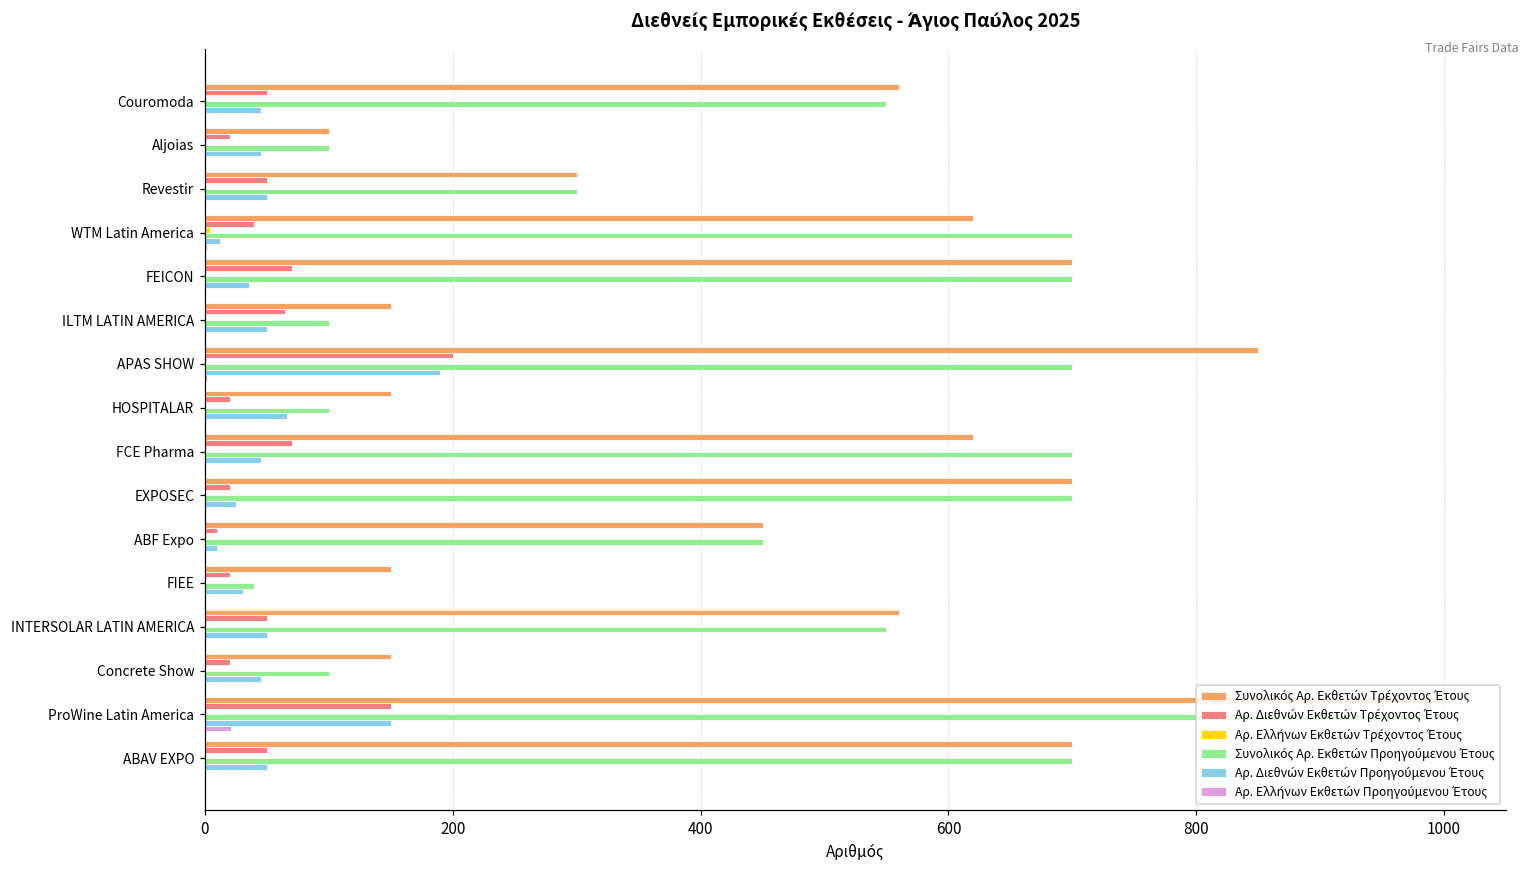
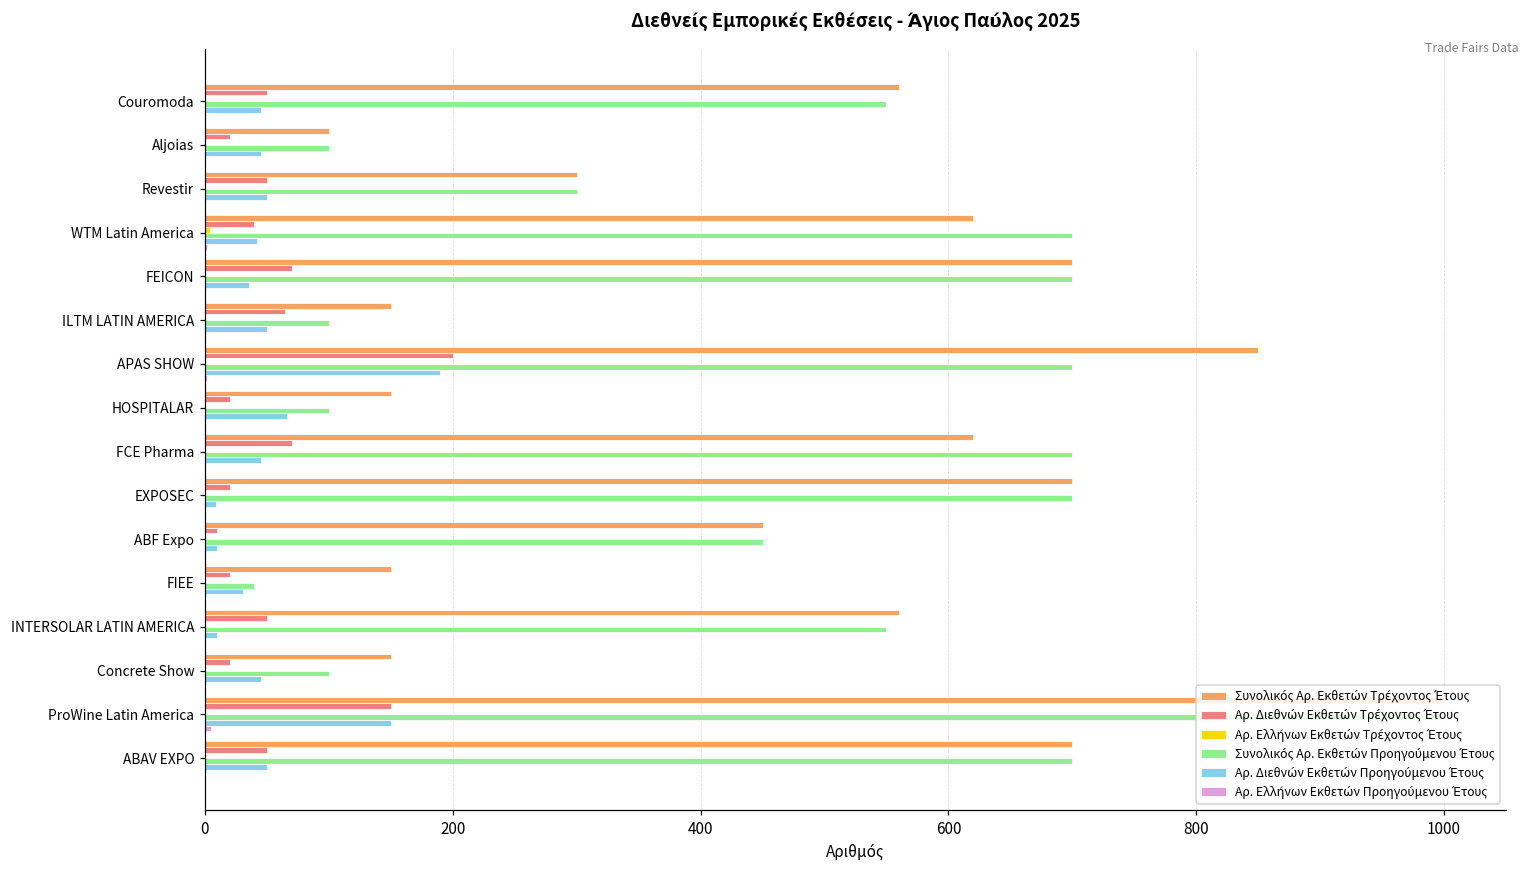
  {
    "Αρ. Ελλήνων Εκθετών Τρέχοντος Έτους": {
      "Couromoda": 0,
      "Aljoias": 0,
      "Revestir": 0,
      "WTM Latin America": 4,
      "FEICON": 0,
      "ILTM LATIN AMERICA": 0,
      "APAS SHOW": 0,
      "HOSPITALAR": 0,
      "FCE Pharma": 0,
      "EXPOSEC": 0,
      "ABF Expo": 0,
      "FIEE": 0,
      "INTERSOLAR LATIN AMERICA": 0,
      "Concrete Show": 0,
      "ABAV EXPO": 0
    },
    "Συνολικός Αρ. Εκθετών Προηγούμενου Έτους": {
      "Couromoda": 550,
      "Aljoias": 100,
      "Revestir": 300,
      "WTM Latin America": 700,
      "FEICON": 700,
      "ILTM LATIN AMERICA": 100,
      "APAS SHOW": 700,
      "HOSPITALAR": 100,
      "FCE Pharma": 700,
      "EXPOSEC": 700,
      "ABF Expo": 450,
      "FIEE": 40,
      "INTERSOLAR LATIN AMERICA": 550,
      "Concrete Show": 100,
      "ABAV EXPO": 700
    },
    "Αρ. Διεθνών Εκθετών Προηγούμενου Έτους": {
      "Couromoda": 45,
      "Aljoias": 45,
      "Revestir": 50,
-     "WTM Latin America": 12,
+     "WTM Latin America": 42,
      "FEICON": 36,
      "ILTM LATIN AMERICA": 50,
      "APAS SHOW": 190,
      "HOSPITALAR": 66,
      "FCE Pharma": 45,
-     "EXPOSEC": 25,
+     "EXPOSEC": 9,
      "ABF Expo": 10,
      "FIEE": 31,
-     "INTERSOLAR LATIN AMERICA": 50,
+     "INTERSOLAR LATIN AMERICA": 10,
      "Concrete Show": 45,
      "ProWine Latin America": 150,
      "ABAV EXPO": 50
    },
    "Αρ. Ελλήνων Εκθετών Προηγούμενου Έτους": {
      "Couromoda": 0,
      "Aljoias": 0,
      "Revestir": 0,
      "FEICON": 0,
      "ILTM LATIN AMERICA": 0,
      "HOSPITALAR": 0,
      "FCE Pharma": 0,
      "EXPOSEC": 0,
      "ABF Expo": 0,
      "FIEE": 0,
      "INTERSOLAR LATIN AMERICA": 0,
      "Concrete Show": 0,
-     "ProWine Latin America": 21,
+     "ProWine Latin America": 5,
      "ABAV EXPO": 0
    }
  }
